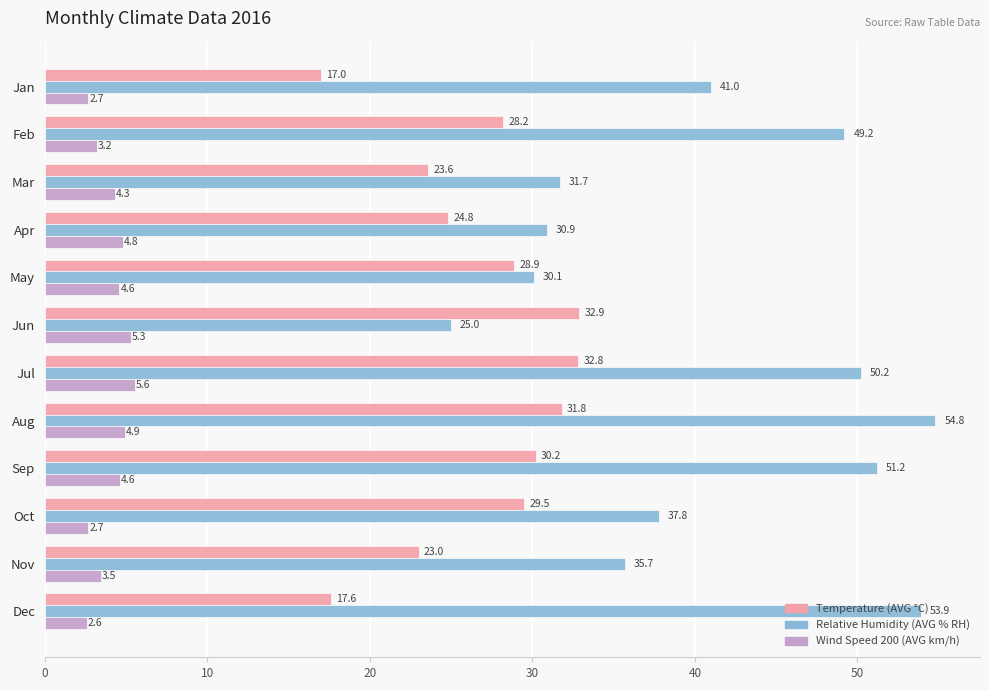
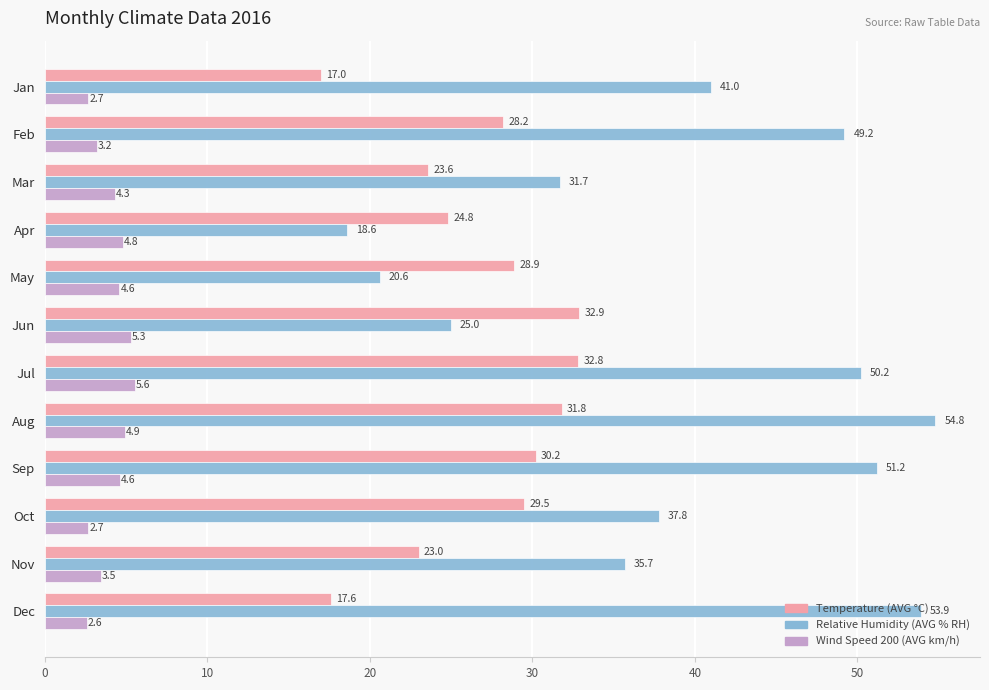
  {
    "Temperature (AVG °C)": {
      "Jan": 17.0,
      "Feb": 28.2,
      "Mar": 23.6,
      "Apr": 24.8,
      "May": 28.9,
      "Jun": 32.9,
      "Jul": 32.8,
      "Aug": 31.8,
      "Sep": 30.2,
      "Oct": 29.5,
      "Nov": 23.0,
      "Dec": 17.6
    },
    "Relative Humidity (AVG % RH)": {
      "Jan": 41.0,
      "Feb": 49.2,
      "Mar": 31.7,
-     "Apr": 30.9,
-     "May": 30.1,
+     "Apr": 18.6,
+     "May": 20.6,
      "Jun": 25.0,
      "Jul": 50.2,
      "Aug": 54.8,
      "Sep": 51.2,
      "Oct": 37.8,
      "Nov": 35.7,
      "Dec": 53.9
    },
    "Wind Speed 200 (AVG km/h)": {
      "Jan": 2.7,
      "Feb": 3.2,
      "Mar": 4.3,
      "Apr": 4.8,
      "May": 4.6,
      "Jun": 5.3,
      "Jul": 5.6,
      "Aug": 4.9,
      "Sep": 4.6,
      "Oct": 2.7,
      "Nov": 3.5,
      "Dec": 2.6
    }
  }
